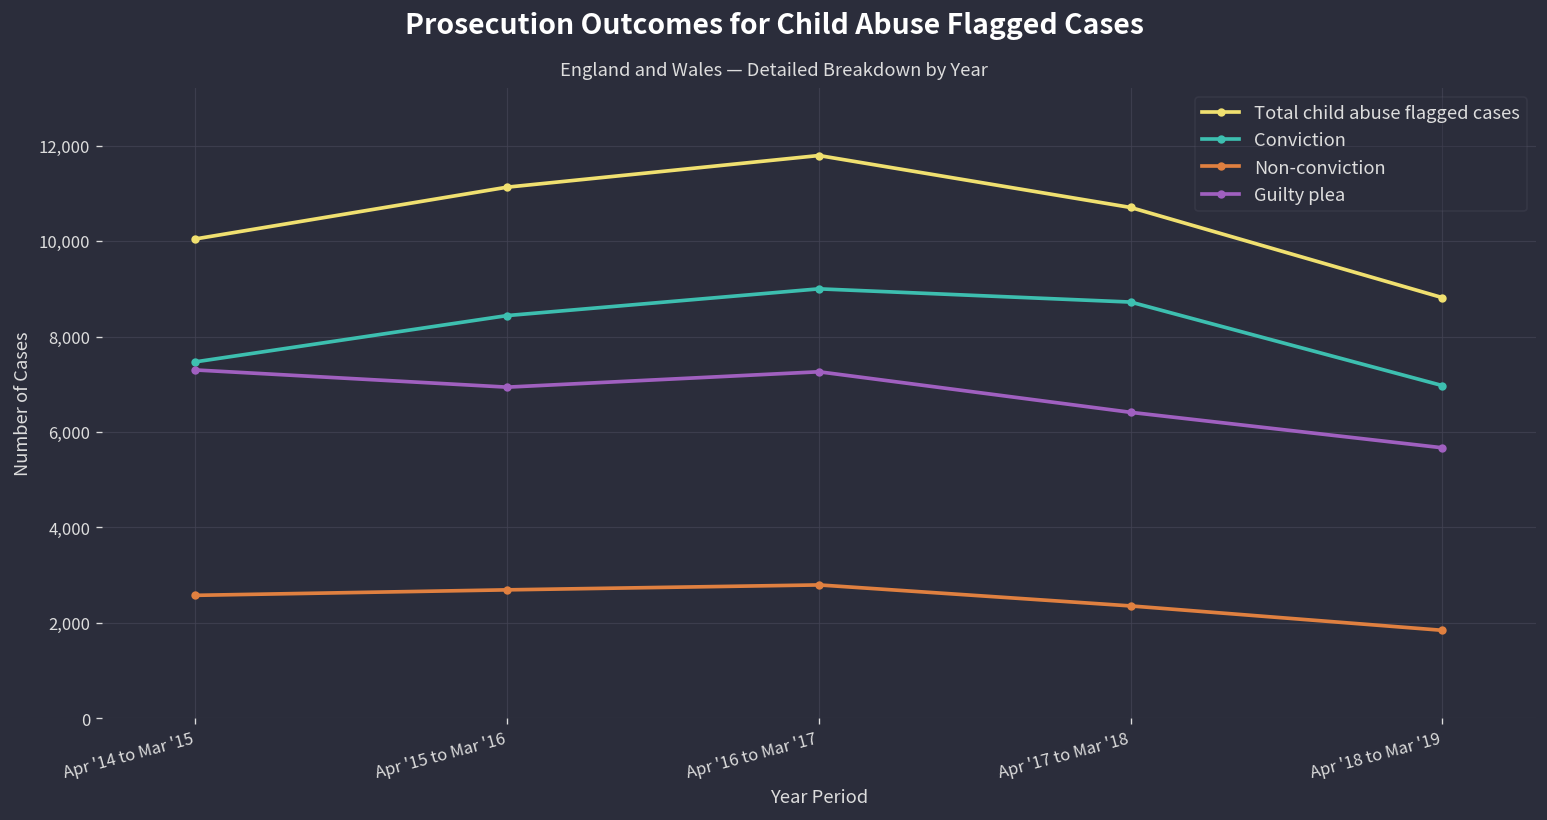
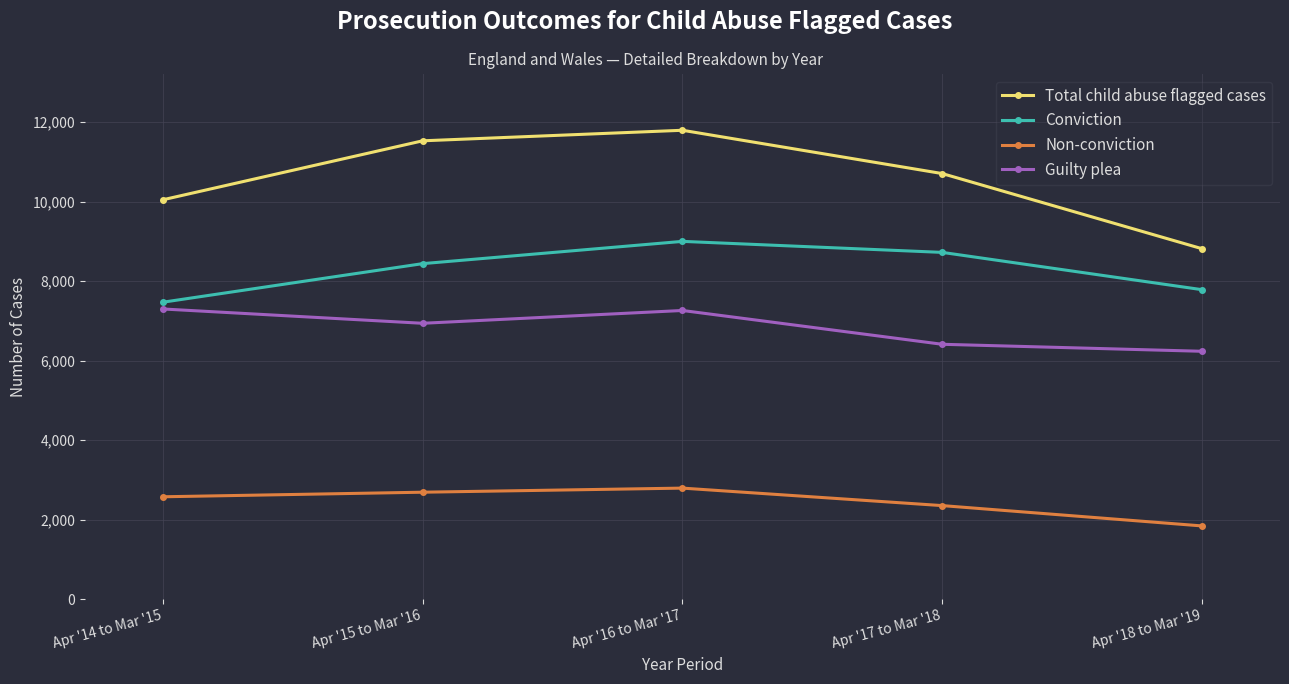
  {
    "Total child abuse flagged cases": {
      "Apr '14 to Mar '15": "10,000",
-     "Apr '15 to Mar '16": "11,100",
+     "Apr '15 to Mar '16": "11,500",
      "Apr '16 to Mar '17": "11,800",
      "Apr '17 to Mar '18": "10,700",
      "Apr '18 to Mar '19": "8,800"
    },
    "Conviction": {
      "Apr '14 to Mar '15": "7,500",
      "Apr '15 to Mar '16": "8,400",
      "Apr '16 to Mar '17": "9,000",
      "Apr '17 to Mar '18": "8,700",
-     "Apr '18 to Mar '19": "7,000"
+     "Apr '18 to Mar '19": "7,800"
    },
    "Non-conviction": {
      "Apr '14 to Mar '15": "2,600",
      "Apr '15 to Mar '16": "2,700",
      "Apr '16 to Mar '17": "2,800",
      "Apr '17 to Mar '18": "2,400",
      "Apr '18 to Mar '19": "1,800"
    },
    "Guilty plea": {
      "Apr '14 to Mar '15": "7,300",
      "Apr '15 to Mar '16": "6,900",
      "Apr '16 to Mar '17": "7,300",
      "Apr '17 to Mar '18": "6,400",
-     "Apr '18 to Mar '19": "5,700"
+     "Apr '18 to Mar '19": "6,200"
    }
  }
